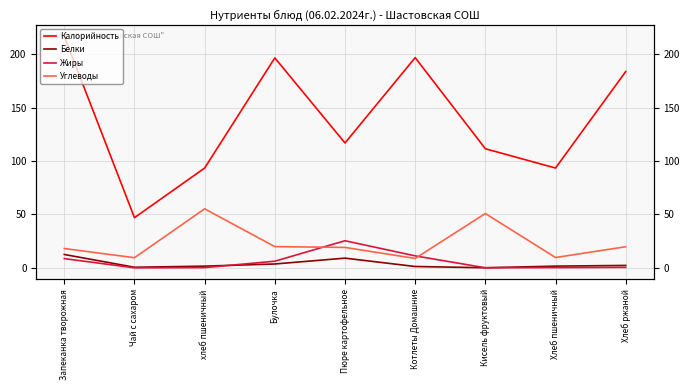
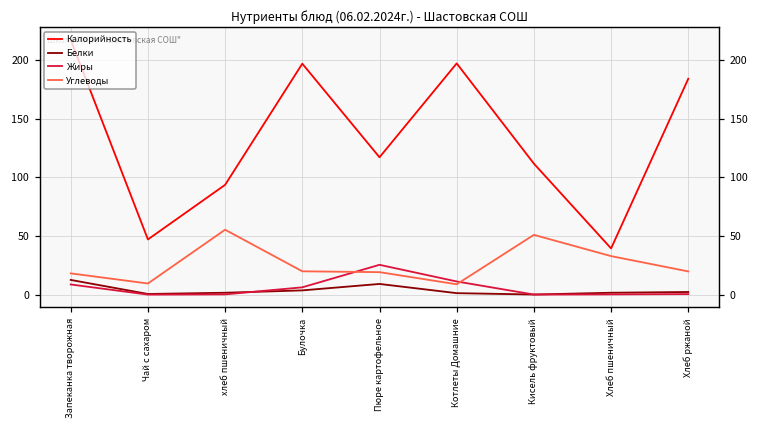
  {
    "Калорийность": {
      "Чай с сахаром": 47,
      "хлеб пшеничный": 94,
      "Булочка": 197,
      "Пюре картофельное": 117,
      "Котлеты Домашние": 197,
      "Кисель фруктовый": 112,
-     "Хлеб пшеничный": 94,
+     "Хлеб пшеничный": 39,
      "Хлеб ржаной": 184
    },
    "Белки": {
      "Запеканка творожная": 13,
      "Булочка": 4,
      "Пюре картофельное": 9,
      "Котлеты Домашние": 1
    },
    "Жиры": {
      "Запеканка творожная": 9,
      "Булочка": 6,
      "Пюре картофельное": 25
    },
    "Углеводы": {
      "Запеканка творожная": 18,
      "Чай с сахаром": 9,
      "хлеб пшеничный": 55,
      "Булочка": 20,
      "Пюре картофельное": 19,
      "Кисель фруктовый": 51,
-     "Хлеб пшеничный": 10,
+     "Хлеб пшеничный": 33,
      "Хлеб ржаной": 20
    }
  }
